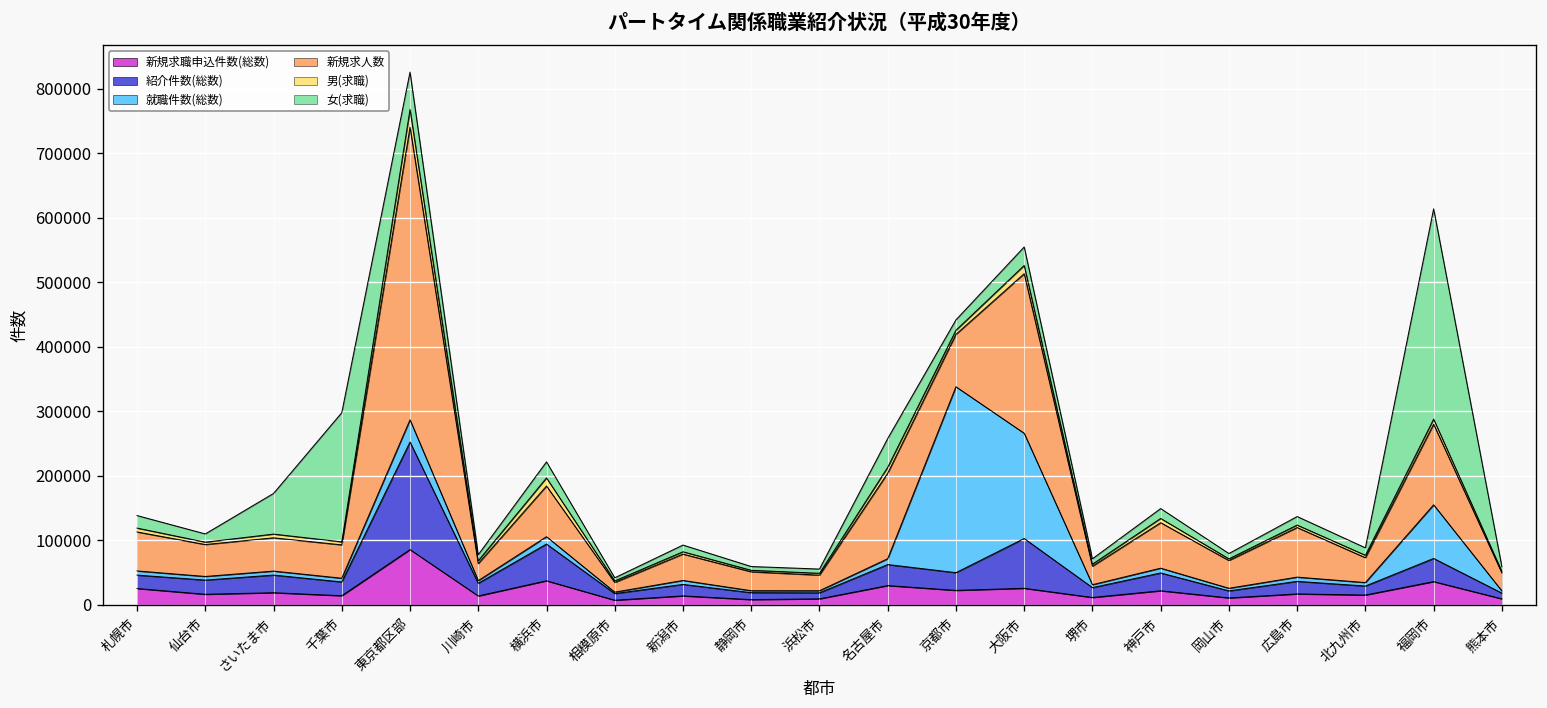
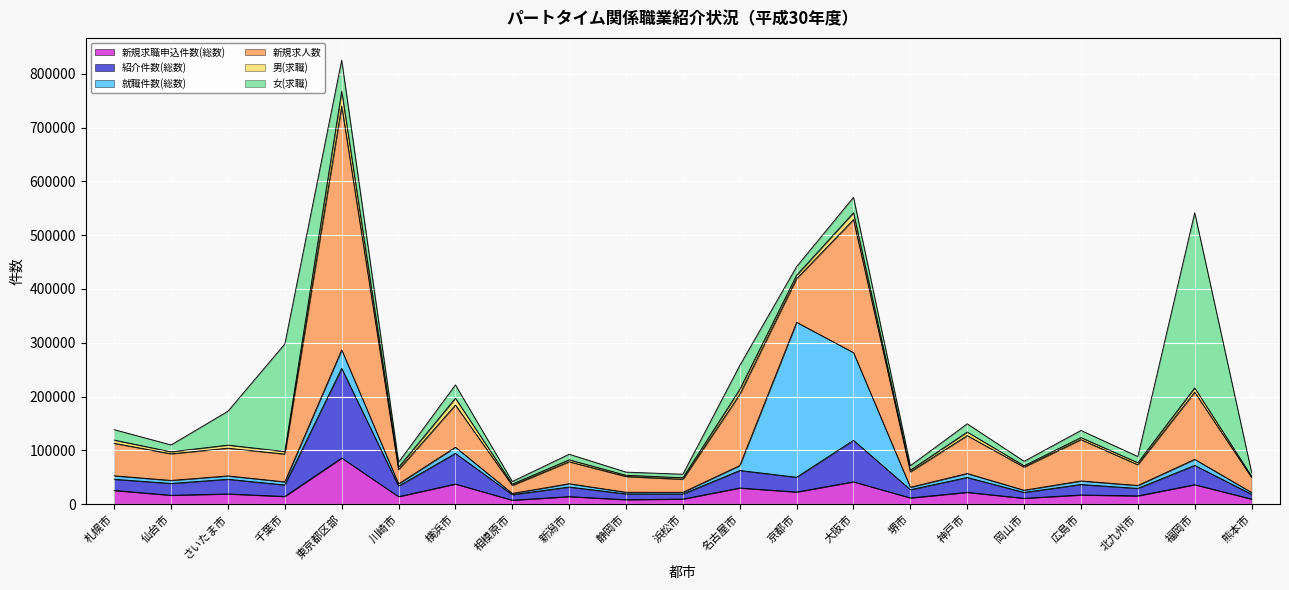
  {
    "新規求職申込件数(総数)": {
      "札幌市": 30000,
      "仙台市": 20000,
      "さいたま市": 20000,
      "千葉市": 10000,
      "東京都区部": 90000,
      "川崎市": 10000,
      "横浜市": 40000,
      "相模原市": 10000,
      "新潟市": 10000,
      "静岡市": 10000,
      "浜松市": 10000,
      "名古屋市": 30000,
      "京都市": 20000,
-     "大阪市": 30000,
+     "大阪市": 40000,
      "堺市": 10000,
      "神戸市": 20000,
      "岡山市": 10000,
      "広島市": 20000,
      "北九州市": 20000,
      "福岡市": 40000,
      "熊本市": 10000
    },
    "紹介件数(総数)": {
      "札幌市": 20000,
      "仙台市": 20000,
      "さいたま市": 30000,
      "千葉市": 20000,
      "東京都区部": 170000,
      "横浜市": 60000,
      "新潟市": 20000,
      "名古屋市": 30000,
      "京都市": 30000,
      "大阪市": 80000,
      "神戸市": 30000,
      "広島市": 20000,
      "北九州市": 10000,
      "福岡市": 40000
    },
    "就職件数(総数)": {
      "札幌市": 10000,
      "仙台市": 10000,
      "さいたま市": 10000,
      "千葉市": 10000,
      "東京都区部": 30000,
      "横浜市": 10000,
      "新潟市": 10000,
      "名古屋市": 10000,
      "京都市": 290000,
      "大阪市": 160000,
      "神戸市": 10000,
      "広島市": 10000,
      "北九州市": 10000,
-     "福岡市": 80000
+     "福岡市": 10000
    },
    "新規求人数": {
      "札幌市": 60000,
      "さいたま市": 50000,
      "東京都区部": 450000,
      "横浜市": 80000,
      "名古屋市": 130000,
      "京都市": 80000,
      "大阪市": 250000,
      "神戸市": 70000,
      "福岡市": 120000
    },
    "男(求職)": {
      "札幌市": 10000,
      "さいたま市": 10000,
      "東京都区部": 30000,
      "横浜市": 10000,
      "名古屋市": 10000,
      "京都市": 10000,
      "大阪市": 10000,
      "神戸市": 10000,
      "福岡市": 10000
    },
    "女(求職)": {
      "札幌市": 20000,
      "仙台市": 10000,
      "さいたま市": 60000,
      "千葉市": 200000,
      "東京都区部": 60000,
      "川崎市": 10000,
      "横浜市": 20000,
      "相模原市": 0,
      "新潟市": 10000,
      "静岡市": 10000,
      "浜松市": 10000,
      "名古屋市": 40000,
      "京都市": 20000,
      "大阪市": 30000,
      "堺市": 10000,
      "神戸市": 20000,
      "岡山市": 10000,
      "広島市": 10000,
      "北九州市": 10000,
      "福岡市": 330000,
      "熊本市": 10000
    }
  }
